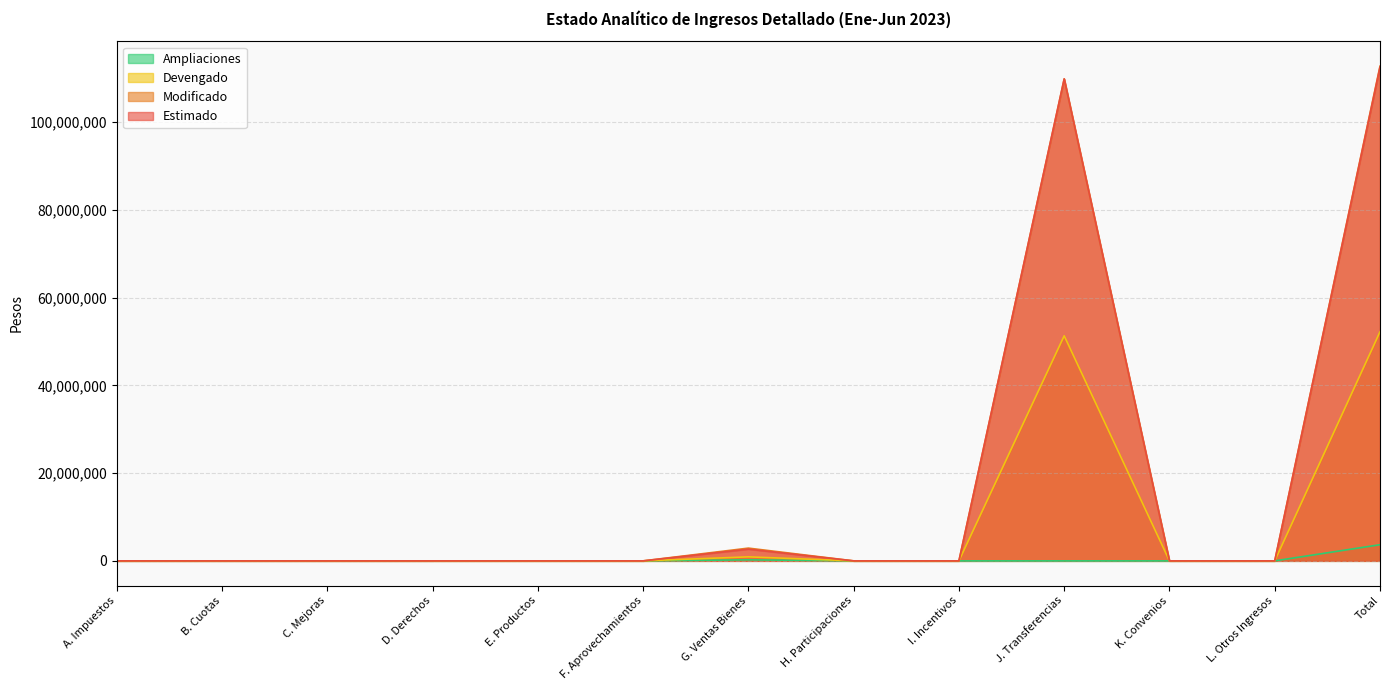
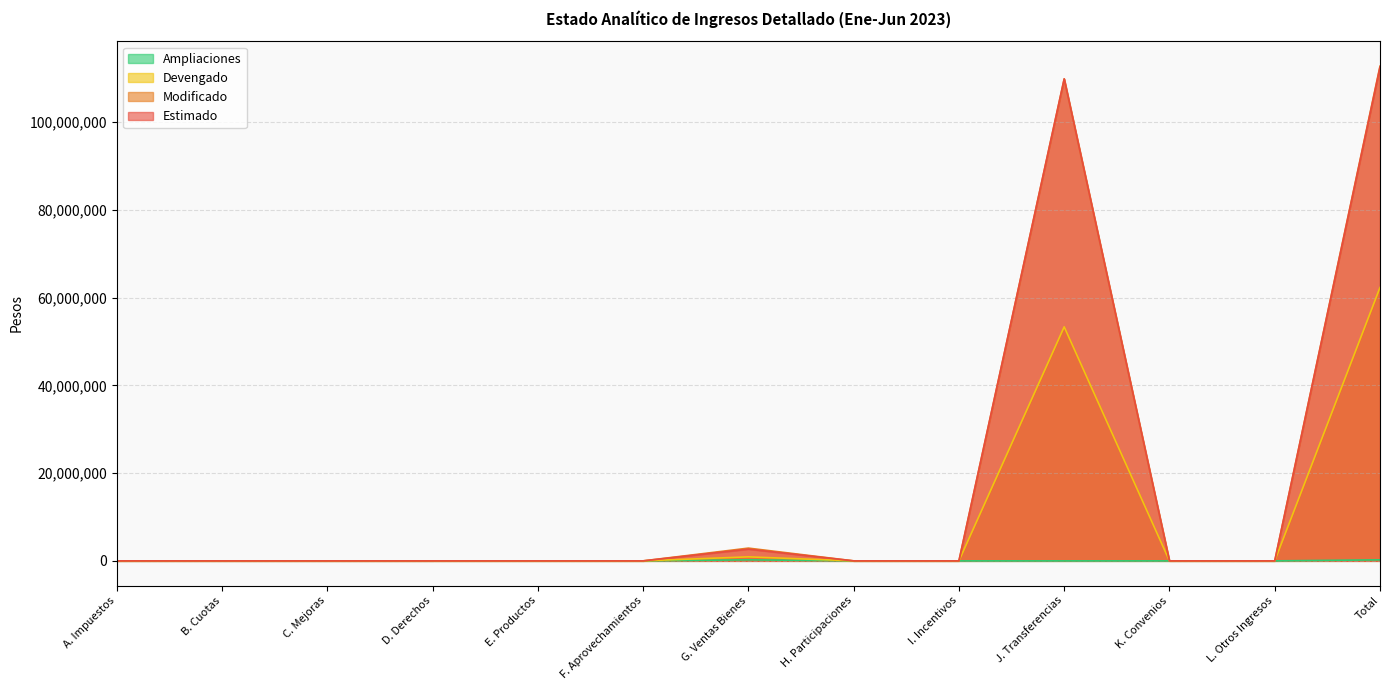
  {
    "Ampliaciones": {
      "G. Ventas Bienes": "0",
      "J. Transferencias": "0",
-     "Total": "4,000,000"
+     "Total": "0"
    },
    "Devengado": {
      "G. Ventas Bienes": "1,000,000",
-     "J. Transferencias": "51,000,000",
-     "Total": "52,000,000"
+     "J. Transferencias": "53,000,000",
+     "Total": "62,000,000"
    }
  }
